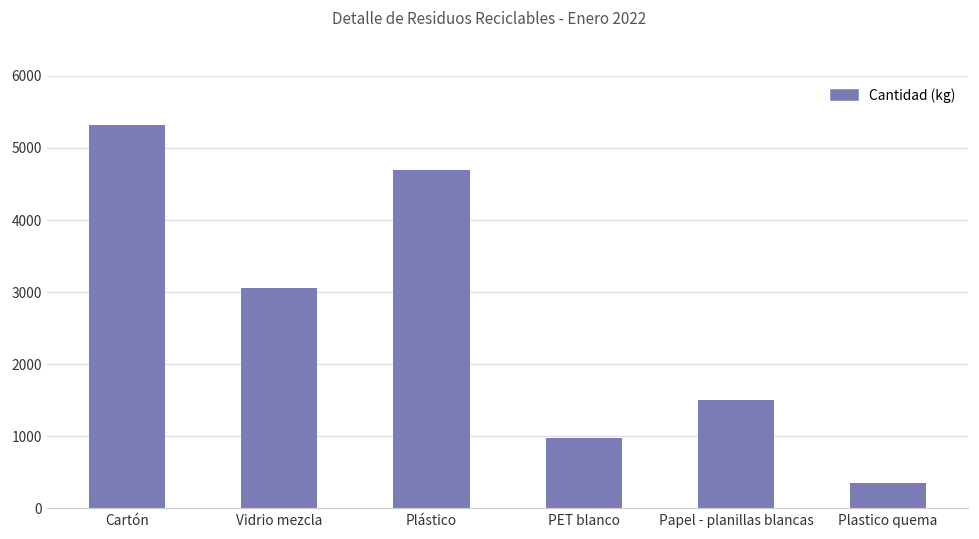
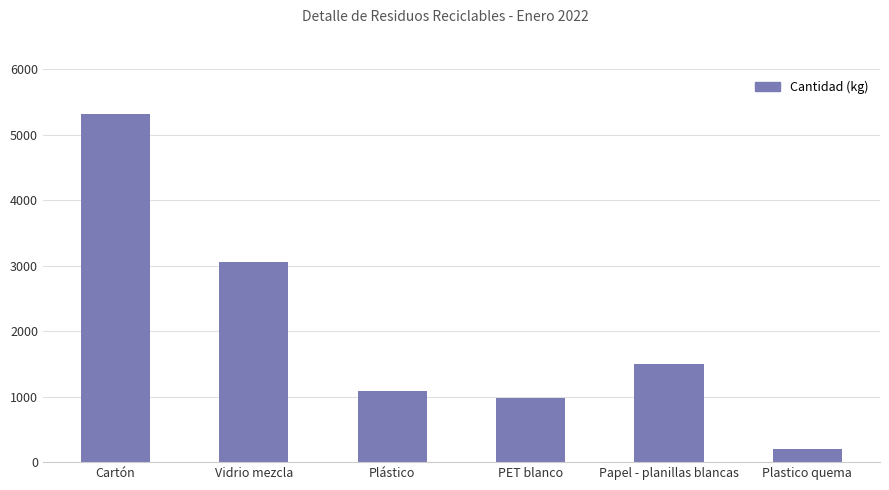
  {
    "Cartón": 5300,
    "Vidrio mezcla": 3100,
-   "Plástico": 4700,
+   "Plástico": 1100,
    "PET blanco": 1000,
    "Papel - planillas blancas": 1500,
-   "Plastico quema": 400
+   "Plastico quema": 200
  }
